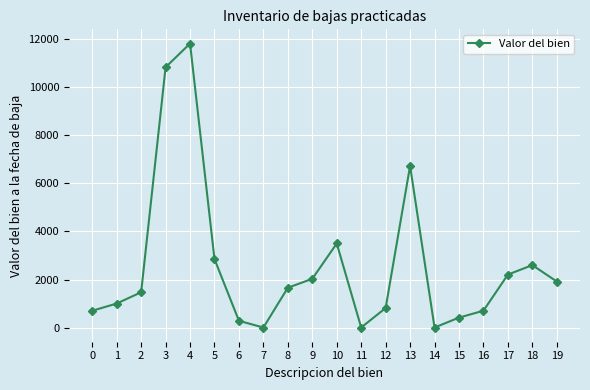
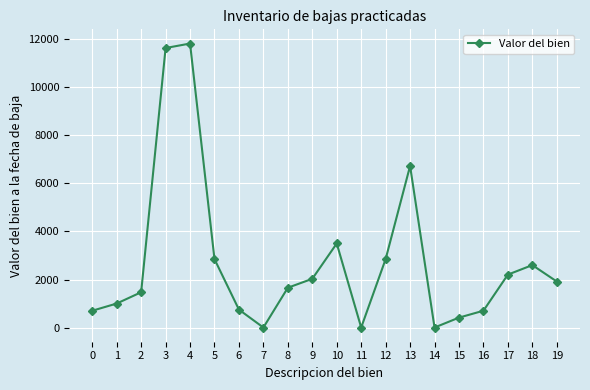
  {
    "0": 700,
    "1": 1000,
    "2": 1500,
-   "3": 10800,
+   "3": 11600,
    "4": 11800,
    "5": 2800,
-   "6": 300,
+   "6": 700,
    "7": 0,
    "8": 1700,
    "9": 2000,
    "10": 3500,
    "11": 0,
-   "12": 800,
+   "12": 2900,
    "13": 6700,
    "14": 0,
    "15": 400,
    "16": 700,
    "17": 2200,
    "18": 2600,
    "19": 1900
  }
